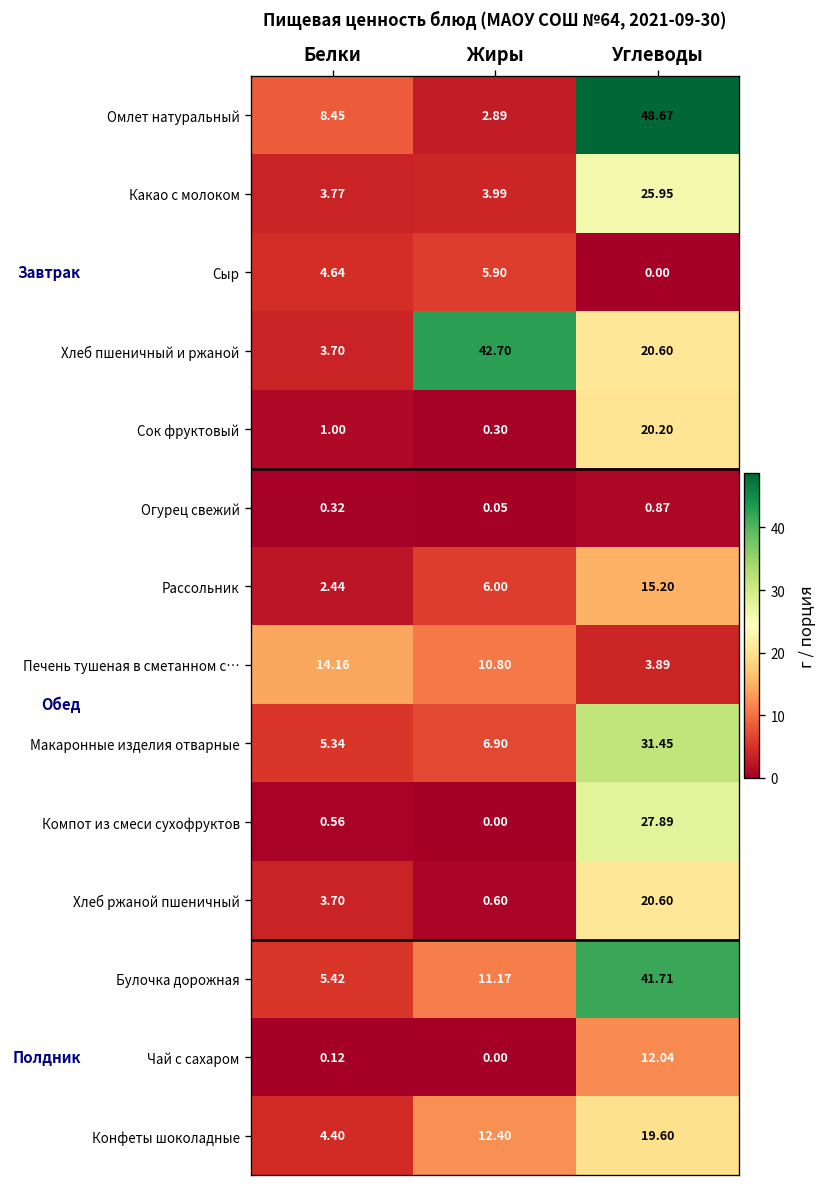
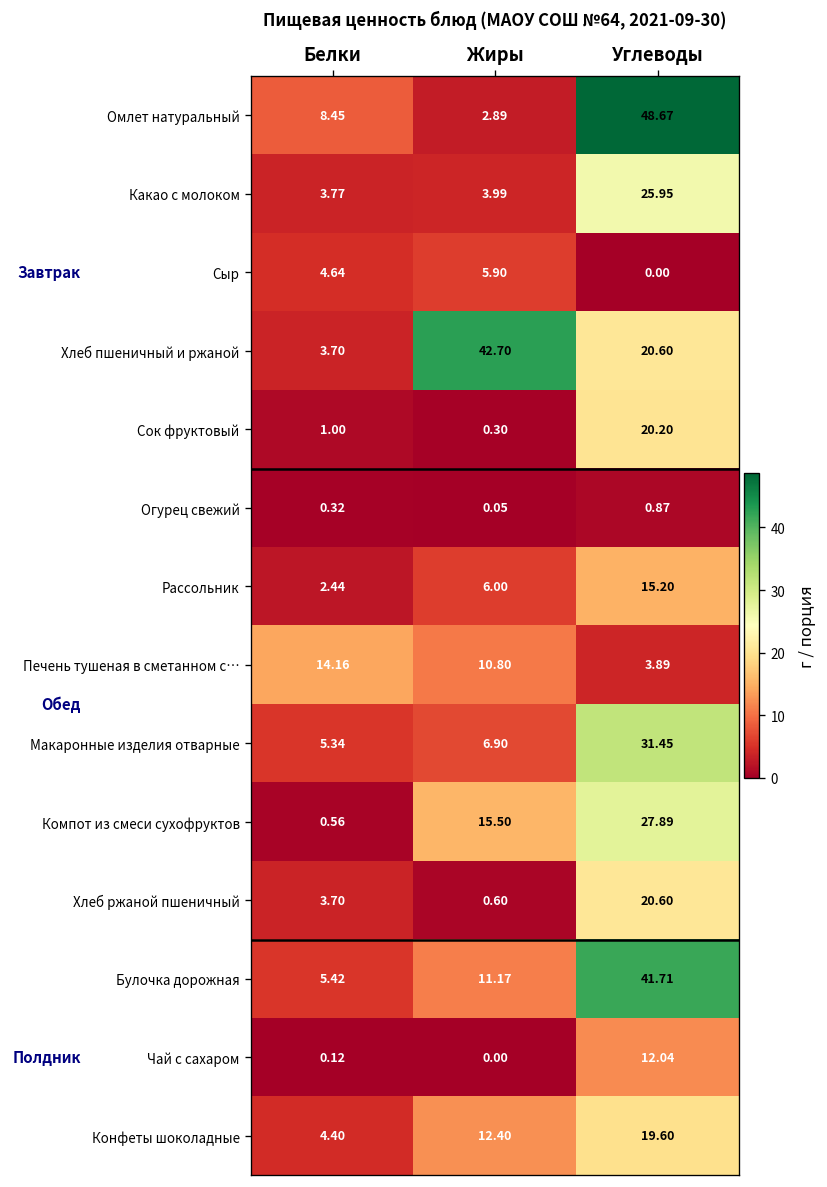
  {
    "Омлет натуральный": {
      "Белки": 8.45,
      "Жиры": 2.89,
      "Углеводы": 48.67
    },
    "Какао с молоком": {
      "Белки": 3.77,
      "Жиры": 3.99,
      "Углеводы": 25.95
    },
    "Сыр": {
      "Белки": 4.64,
      "Жиры": 5.90,
      "Углеводы": 0.00
    },
    "Хлеб пшеничный и ржаной": {
      "Белки": 3.70,
      "Жиры": 42.70,
      "Углеводы": 20.60
    },
    "Сок фруктовый": {
      "Белки": 1.00,
      "Жиры": 0.30,
      "Углеводы": 20.20
    },
    "Огурец свежий": {
      "Белки": 0.32,
      "Жиры": 0.05,
      "Углеводы": 0.87
    },
    "Рассольник": {
      "Белки": 2.44,
      "Жиры": 6.00,
      "Углеводы": 15.20
    },
    "Печень тушеная в сметанном с…": {
      "Белки": 14.16,
      "Жиры": 10.80,
      "Углеводы": 3.89
    },
    "Макаронные изделия отварные": {
      "Белки": 5.34,
      "Жиры": 6.90,
      "Углеводы": 31.45
    },
    "Компот из смеси сухофруктов": {
      "Белки": 0.56,
-     "Жиры": 0.00,
+     "Жиры": 15.50,
      "Углеводы": 27.89
    },
    "Хлеб ржаной пшеничный": {
      "Белки": 3.70,
      "Жиры": 0.60,
      "Углеводы": 20.60
    },
    "Булочка дорожная": {
      "Белки": 5.42,
      "Жиры": 11.17,
      "Углеводы": 41.71
    },
    "Чай с сахаром": {
      "Белки": 0.12,
      "Жиры": 0.00,
      "Углеводы": 12.04
    },
    "Конфеты шоколадные": {
      "Белки": 4.40,
      "Жиры": 12.40,
      "Углеводы": 19.60
    }
  }
